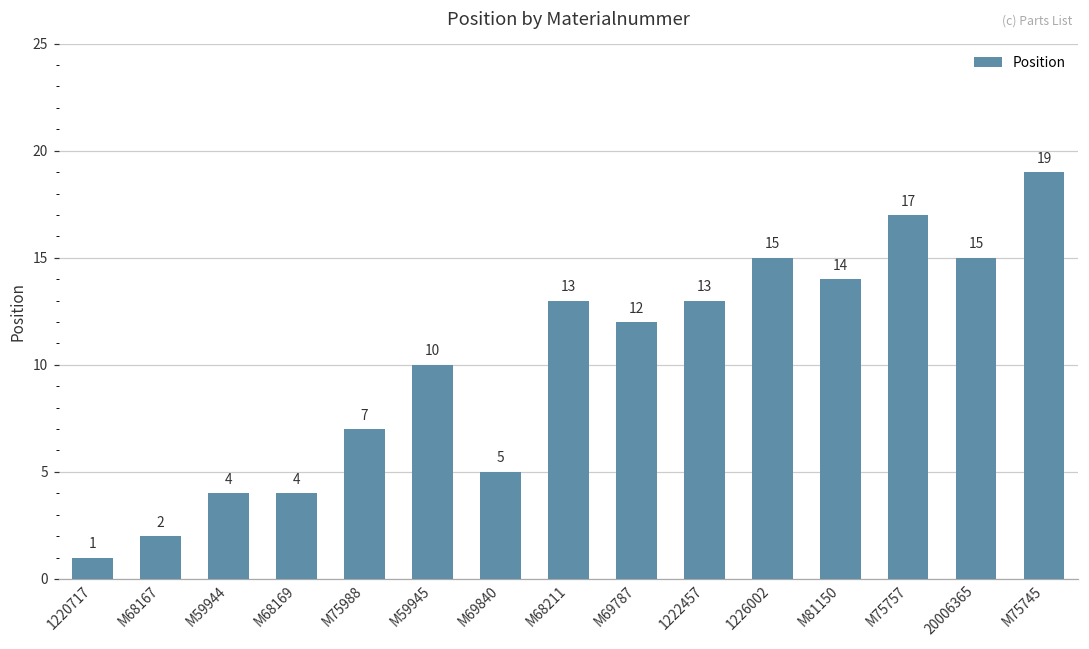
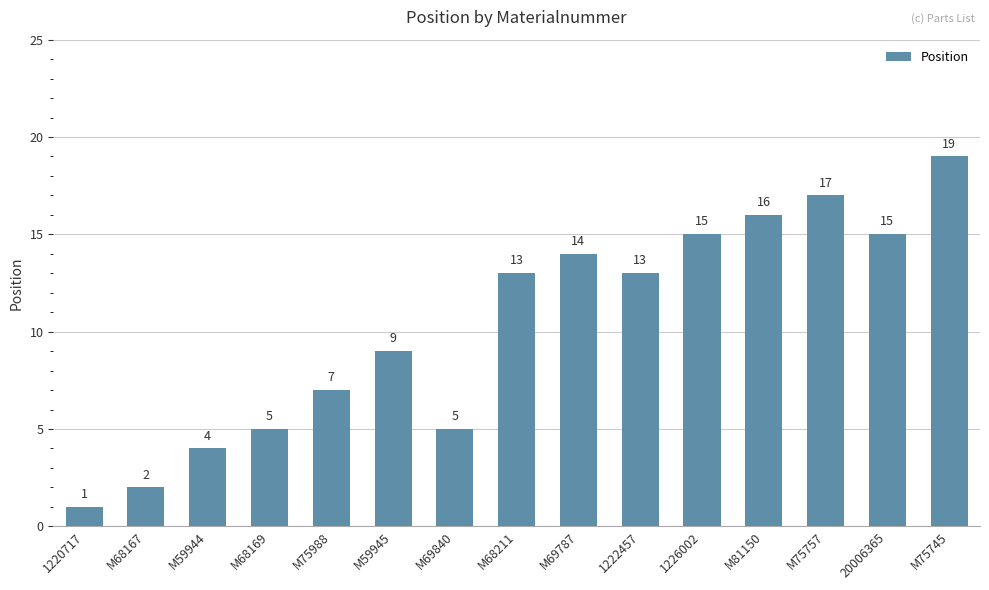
  {
    "1220717": 1,
    "M68167": 2,
    "M59944": 4,
-   "M68169": 4,
+   "M68169": 5,
    "M75988": 7,
-   "M59945": 10,
+   "M59945": 9,
    "M69840": 5,
    "M68211": 13,
-   "M69787": 12,
+   "M69787": 14,
    "1222457": 13,
    "1226002": 15,
-   "M81150": 14,
+   "M81150": 16,
    "M75757": 17,
    "20006365": 15,
    "M75745": 19
  }
